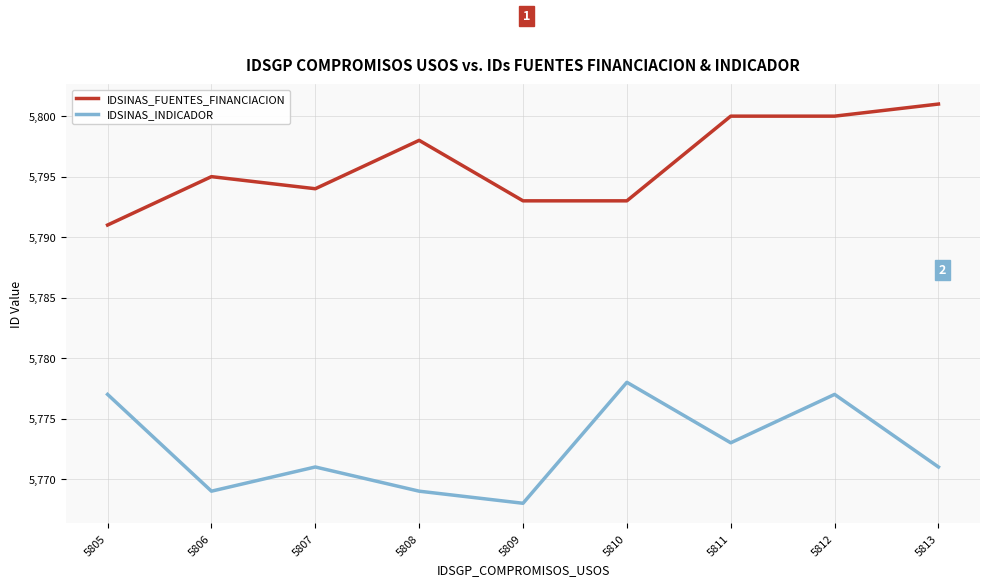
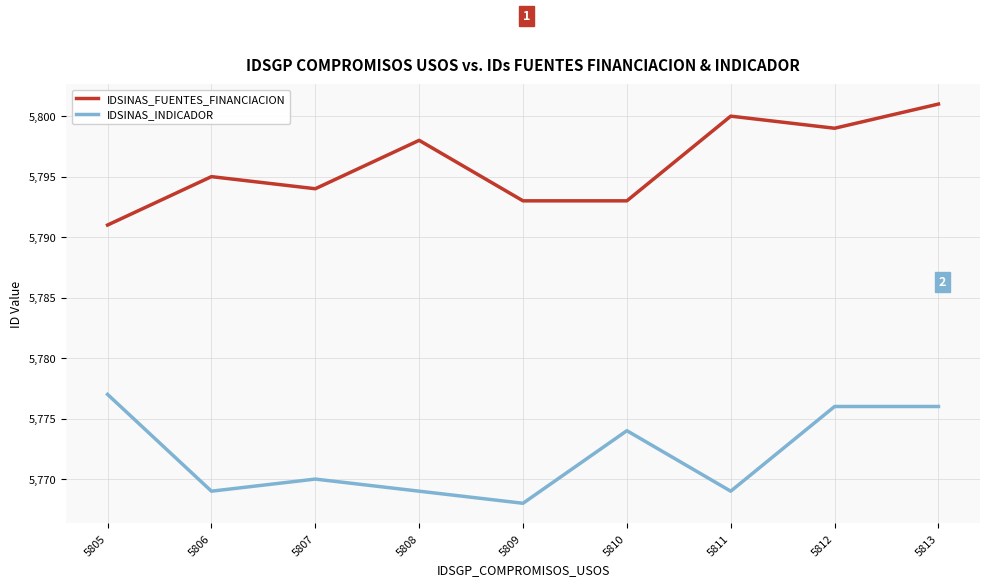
  {
    "IDSINAS_FUENTES_FINANCIACION": {
      "5805": "5,791",
      "5806": "5,795",
      "5807": "5,794",
      "5808": "5,798",
      "5809": "5,793",
      "5810": "5,793",
      "5811": "5,800",
-     "5812": "5,800",
+     "5812": "5,799",
      "5813": "5,801"
    },
    "IDSINAS_INDICADOR": {
      "5805": "5,777",
      "5806": "5,769",
-     "5807": "5,771",
+     "5807": "5,770",
      "5808": "5,769",
      "5809": "5,768",
-     "5810": "5,778",
-     "5811": "5,773",
-     "5812": "5,777",
-     "5813": "5,771"
+     "5810": "5,774",
+     "5811": "5,769",
+     "5812": "5,776",
+     "5813": "5,776"
    }
  }
